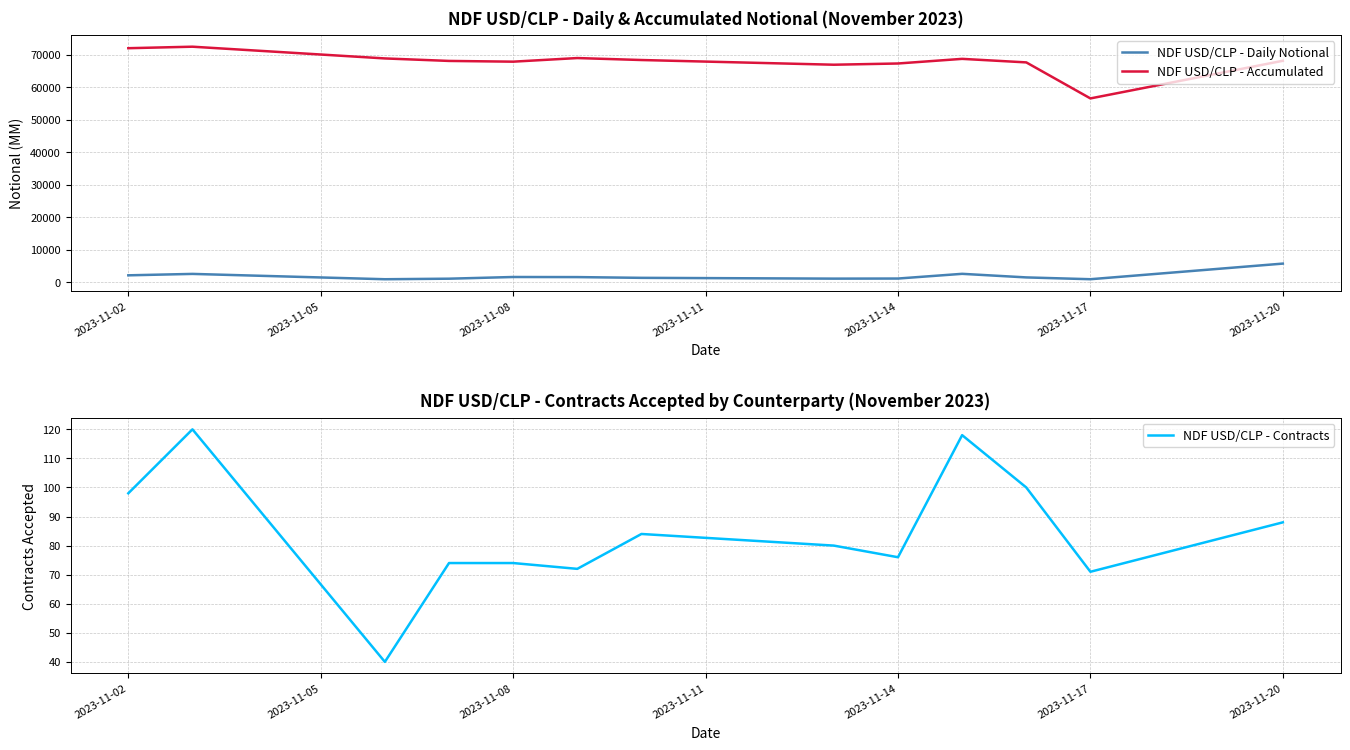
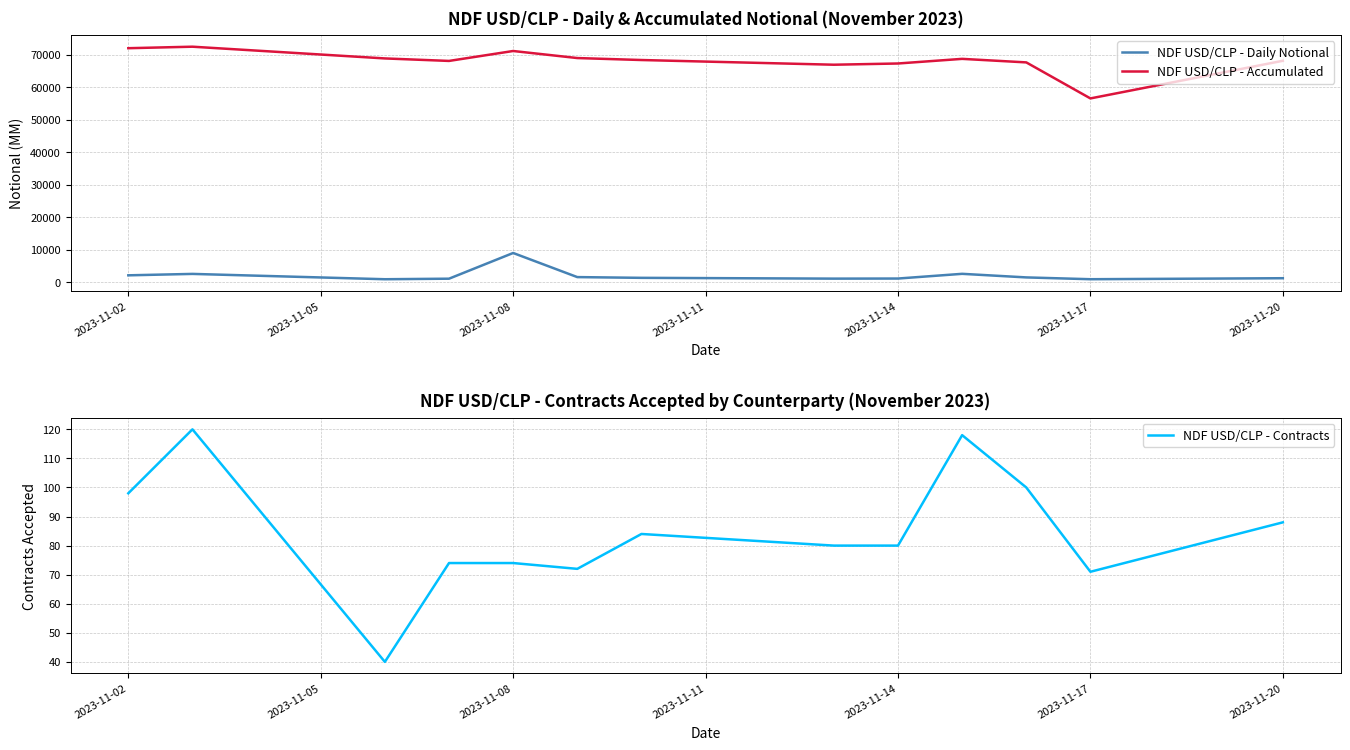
  {
    "NDF USD/CLP - Daily & Accumulated Notional (November 2023)": {
      "NDF USD/CLP - Daily Notional": {
        "2023-11-02": 2000,
-       "2023-11-08": 2000,
+       "2023-11-08": 9000,
        "2023-11-14": 1000,
        "2023-11-17": 1000,
-       "2023-11-20": 6000
+       "2023-11-20": 1000
      },
      "NDF USD/CLP - Accumulated": {
        "2023-11-02": 72000,
-       "2023-11-08": 68000,
+       "2023-11-08": 71000,
        "2023-11-14": 67000,
        "2023-11-17": 57000
      }
    },
    "NDF USD/CLP - Contracts Accepted by Counterparty (November 2023)": {
      "2023-11-02": 98,
      "2023-11-08": 74,
-     "2023-11-14": 76,
+     "2023-11-14": 80,
      "2023-11-17": 71,
      "2023-11-20": 88
    }
  }
